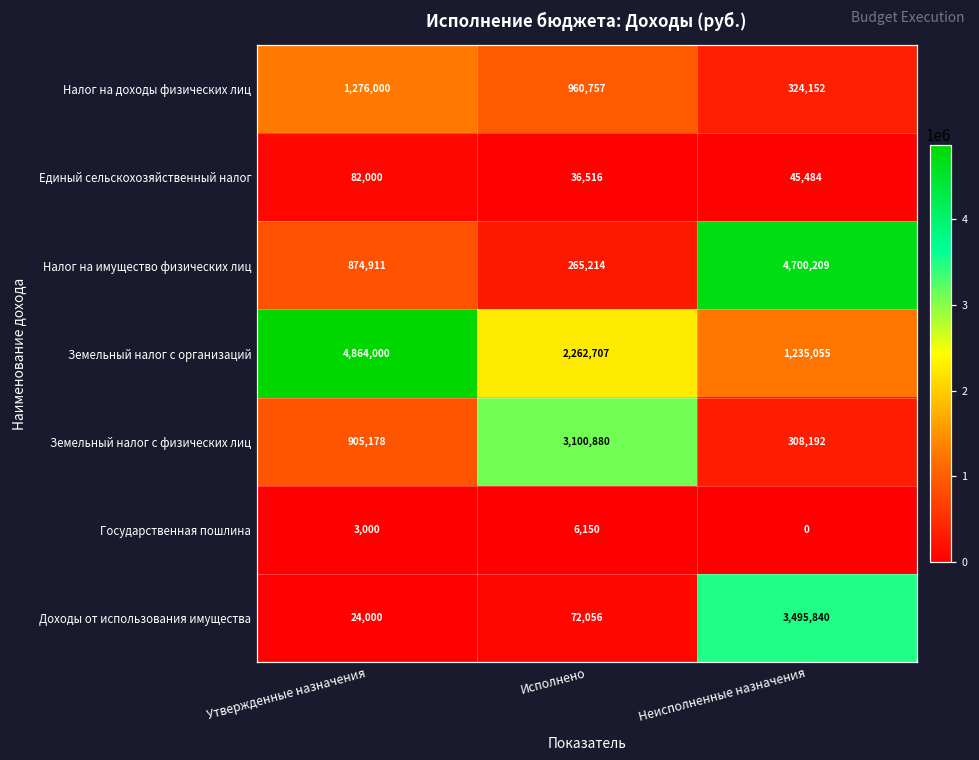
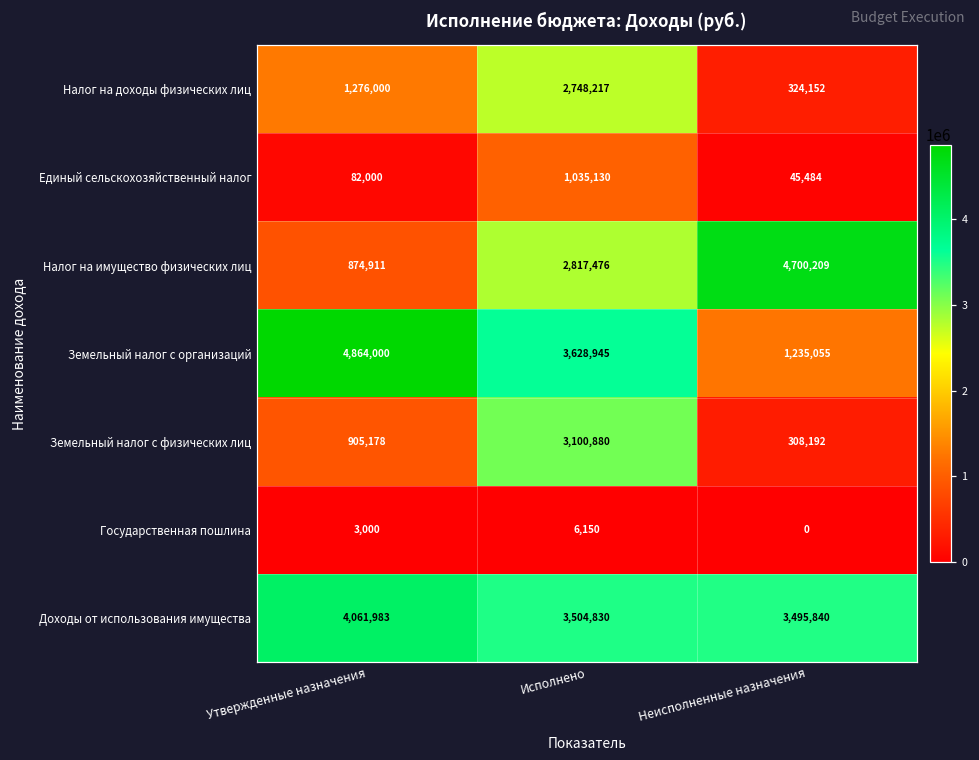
  {
    "Налог на доходы физических лиц": {
      "Утвержденные назначения": "1,276,000",
-     "Исполнено": "960,757",
+     "Исполнено": "2,748,217",
      "Неисполненные назначения": "324,152"
    },
    "Единый сельскохозяйственный налог": {
      "Утвержденные назначения": "82,000",
-     "Исполнено": "36,516",
+     "Исполнено": "1,035,130",
      "Неисполненные назначения": "45,484"
    },
    "Налог на имущество физических лиц": {
      "Утвержденные назначения": "874,911",
-     "Исполнено": "265,214",
+     "Исполнено": "2,817,476",
      "Неисполненные назначения": "4,700,209"
    },
    "Земельный налог с организаций": {
      "Утвержденные назначения": "4,864,000",
-     "Исполнено": "2,262,707",
+     "Исполнено": "3,628,945",
      "Неисполненные назначения": "1,235,055"
    },
    "Земельный налог с физических лиц": {
      "Утвержденные назначения": "905,178",
      "Исполнено": "3,100,880",
      "Неисполненные назначения": "308,192"
    },
    "Государственная пошлина": {
      "Утвержденные назначения": "3,000",
      "Исполнено": "6,150",
      "Неисполненные назначения": "0"
    },
    "Доходы от использования имущества": {
-     "Утвержденные назначения": "24,000",
-     "Исполнено": "72,056",
+     "Утвержденные назначения": "4,061,983",
+     "Исполнено": "3,504,830",
      "Неисполненные назначения": "3,495,840"
    }
  }
